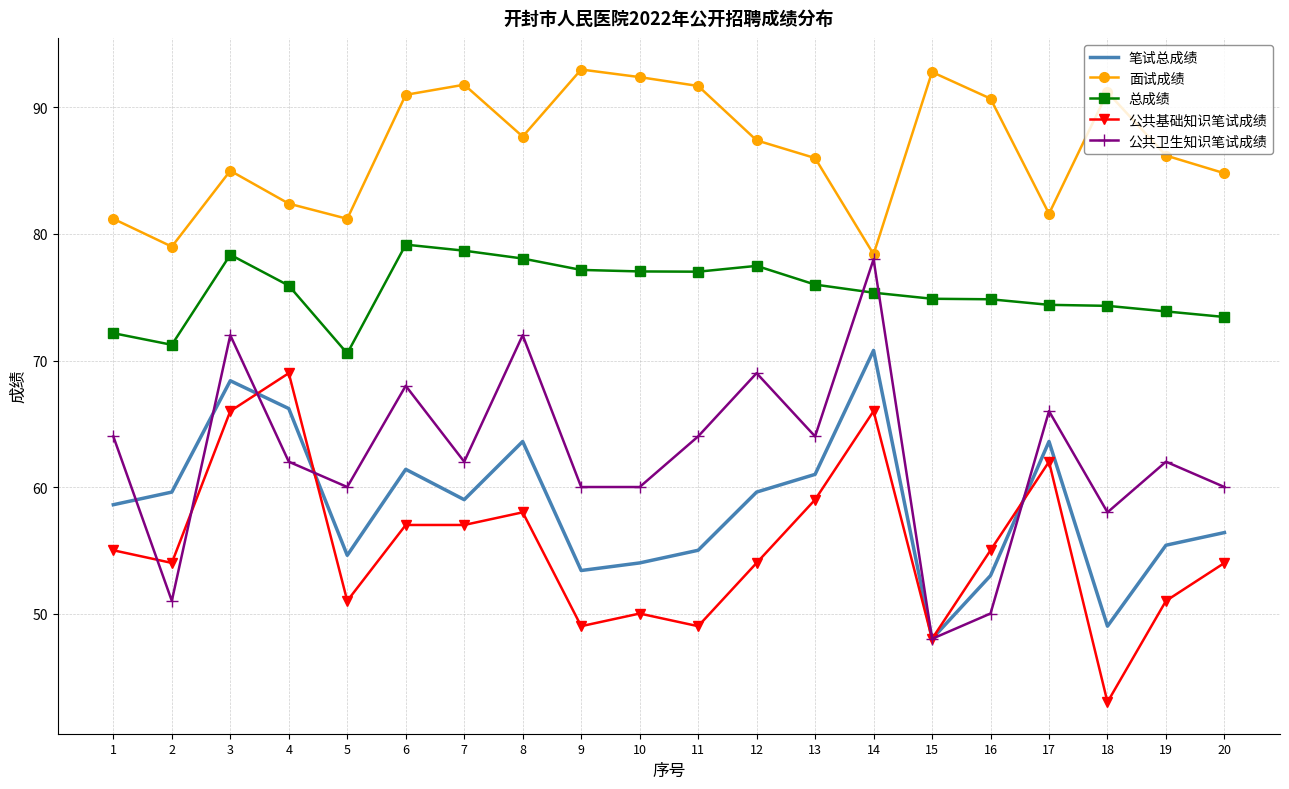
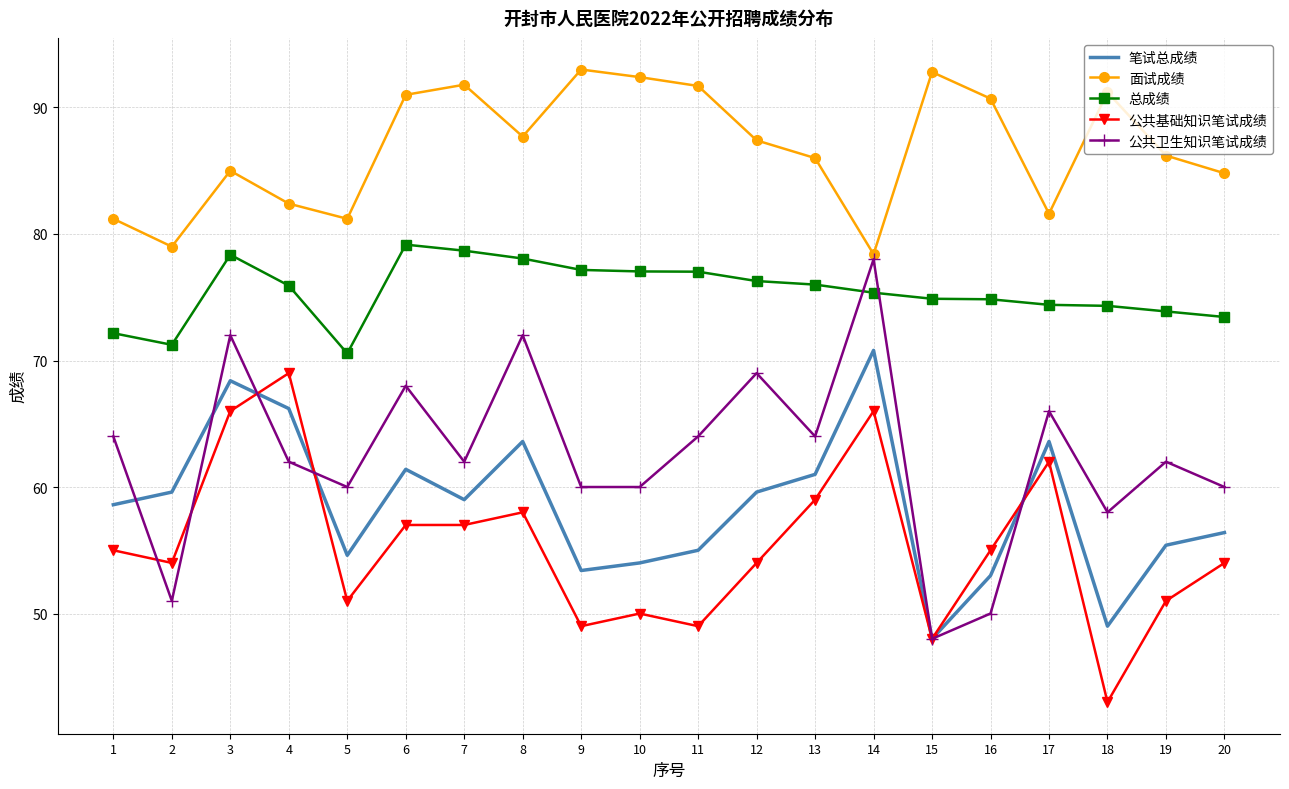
  {
    "笔试总成绩": {
      "1": 58.6,
      "2": 59.6,
      "3": 68.4,
      "4": 66.2,
      "5": 54.6,
      "6": 61.4,
      "7": 59.0,
      "8": 63.6,
      "9": 53.4,
      "10": 54.0,
      "11": 55.0,
      "12": 59.6,
      "13": 61.0,
      "14": 70.8,
      "16": 53.0,
      "17": 63.6,
      "18": 49.0,
      "19": 55.4,
      "20": 56.4
    },
    "面试成绩": {
      "1": 81.2,
      "2": 79.0,
      "3": 85.0,
      "4": 82.4,
      "5": 81.2,
      "6": 91.0,
      "7": 91.8,
      "8": 87.7,
      "9": 93.0,
      "10": 92.4,
      "11": 91.7,
      "12": 87.4,
      "13": 86.0,
      "14": 78.4,
      "15": 92.8,
      "16": 90.7,
      "17": 81.6,
      "19": 86.2,
      "20": 84.8
    },
    "总成绩": {
      "1": 72.2,
      "2": 71.2,
      "3": 78.4,
      "4": 75.9,
      "5": 70.6,
      "6": 79.2,
      "7": 78.7,
      "8": 78.1,
      "9": 77.2,
      "10": 77.0,
      "11": 77.0,
-     "12": 77.5,
+     "12": 76.3,
      "13": 76.0,
      "14": 75.4,
      "15": 74.9,
      "16": 74.8,
      "17": 74.4,
      "18": 74.3,
      "19": 73.9,
      "20": 73.4
    },
    "公共基础知识笔试成绩": {
      "1": 55.0,
      "2": 54.0,
      "3": 66.0,
      "4": 69.0,
      "5": 51.0,
      "6": 57.0,
      "7": 57.0,
      "8": 58.0,
      "9": 49.0,
      "10": 50.0,
      "11": 49.0,
      "12": 54.0,
      "13": 59.0,
      "14": 66.0,
      "16": 55.0,
      "17": 62.0,
      "18": 43.0,
      "19": 51.0,
      "20": 54.0
    },
    "公共卫生知识笔试成绩": {
      "1": 64.0,
      "2": 51.0,
      "3": 72.0,
      "4": 62.0,
      "5": 60.0,
      "6": 68.0,
      "7": 62.0,
      "8": 72.0,
      "9": 60.0,
      "10": 60.0,
      "11": 64.0,
      "12": 69.0,
      "13": 64.0,
      "14": 78.0,
      "16": 50.0,
      "17": 66.0,
      "18": 58.0,
      "19": 62.0,
      "20": 60.0
    }
  }
